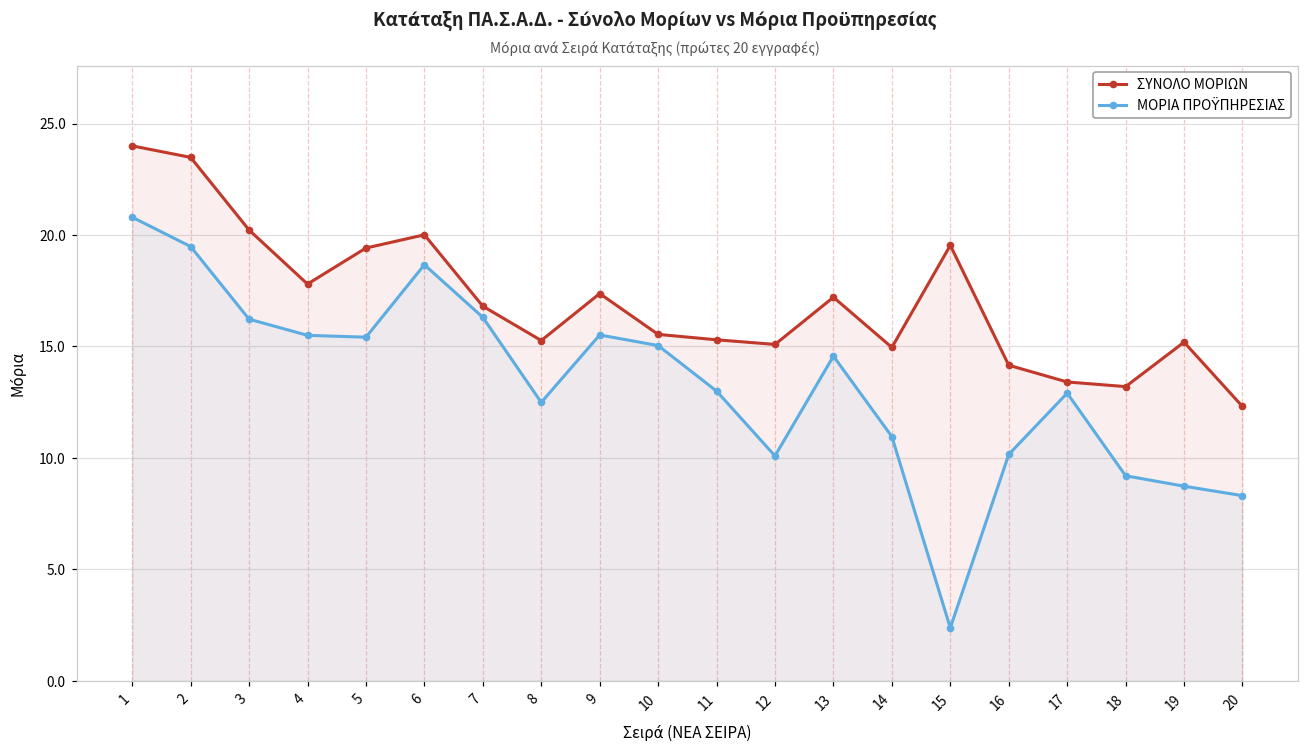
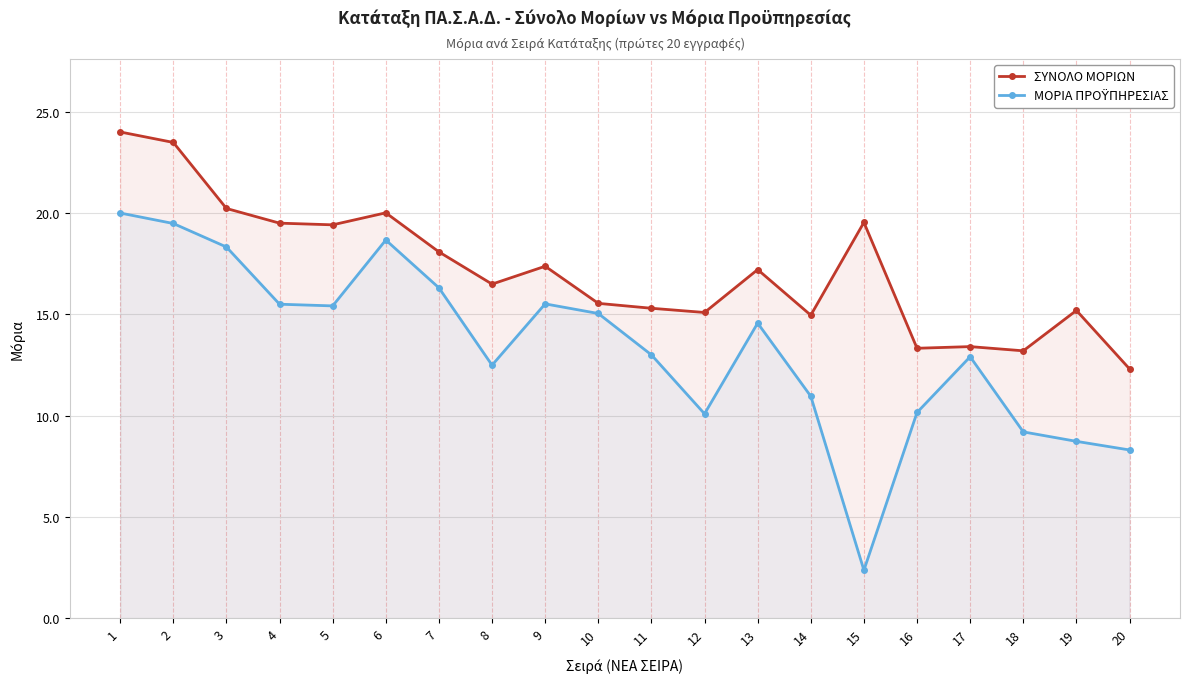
  {
    "ΣΥΝΟΛΟ ΜΟΡΙΩΝ": {
      "1": 24.0,
      "2": 23.5,
      "3": 20.2,
-     "4": 17.8,
+     "4": 19.5,
      "5": 19.4,
      "6": 20.0,
-     "7": 16.8,
-     "8": 15.3,
+     "7": 18.1,
+     "8": 16.5,
      "9": 17.4,
      "10": 15.5,
      "11": 15.3,
      "12": 15.1,
      "13": 17.2,
      "14": 15.0,
      "15": 19.5,
-     "16": 14.2,
+     "16": 13.3,
      "17": 13.4,
      "18": 13.2,
      "19": 15.2,
      "20": 12.3
    },
    "ΜΟΡΙΑ ΠΡΟΫΠΗΡΕΣΙΑΣ": {
-     "1": 20.8,
+     "1": 20.0,
      "2": 19.5,
-     "3": 16.2,
+     "3": 18.3,
      "4": 15.5,
      "5": 15.4,
      "6": 18.7,
      "7": 16.3,
      "8": 12.5,
      "9": 15.5,
      "10": 15.0,
      "11": 13.0,
      "12": 10.1,
      "13": 14.6,
      "14": 11.0,
      "15": 2.4,
      "16": 10.2,
      "17": 12.9,
      "18": 9.2,
      "19": 8.7,
      "20": 8.3
    }
  }
